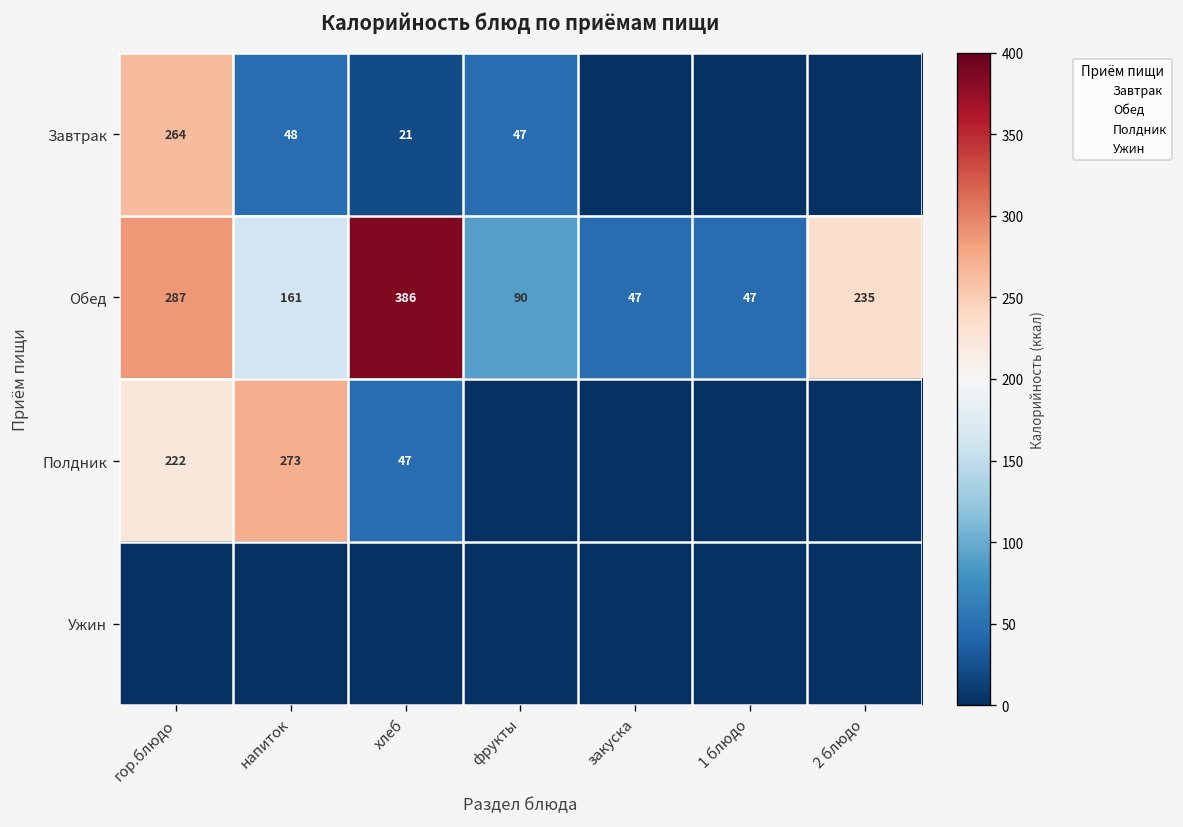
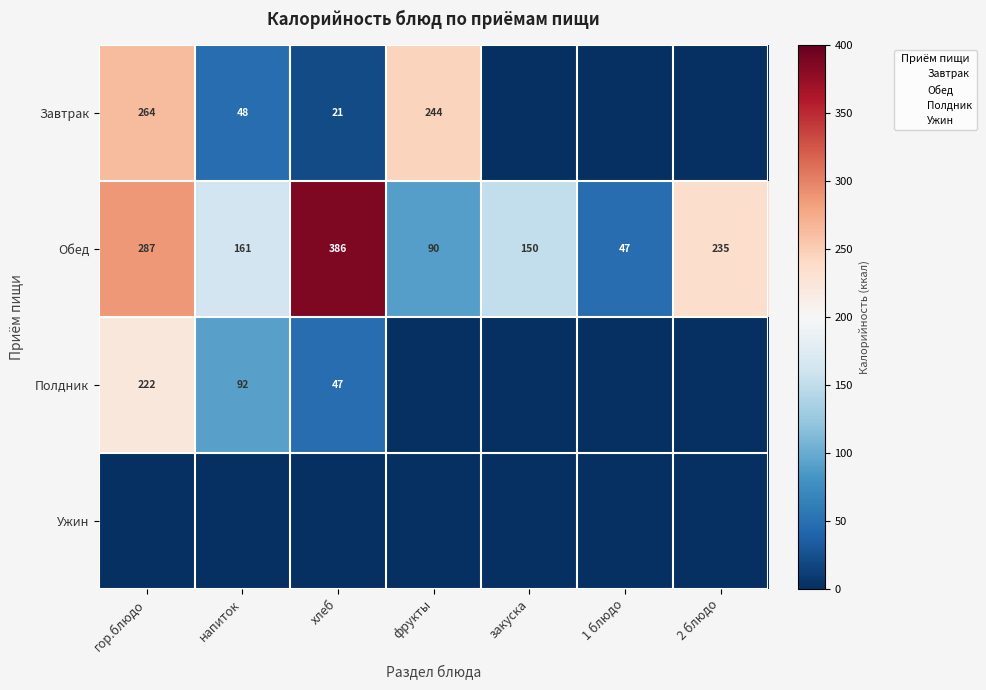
  {
    "Завтрак": {
      "гор.блюдо": 264,
      "напиток": 48,
      "хлеб": 21,
-     "фрукты": 47
+     "фрукты": 244
    },
    "Обед": {
      "гор.блюдо": 287,
      "напиток": 161,
      "хлеб": 386,
      "фрукты": 90,
-     "закуска": 47,
+     "закуска": 150,
      "1 блюдо": 47,
      "2 блюдо": 235
    },
    "Полдник": {
      "гор.блюдо": 222,
-     "напиток": 273,
+     "напиток": 92,
      "хлеб": 47
    }
  }
